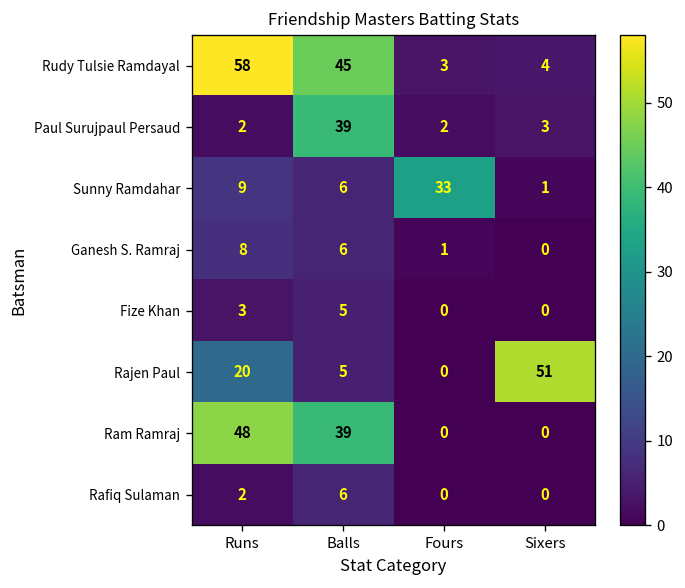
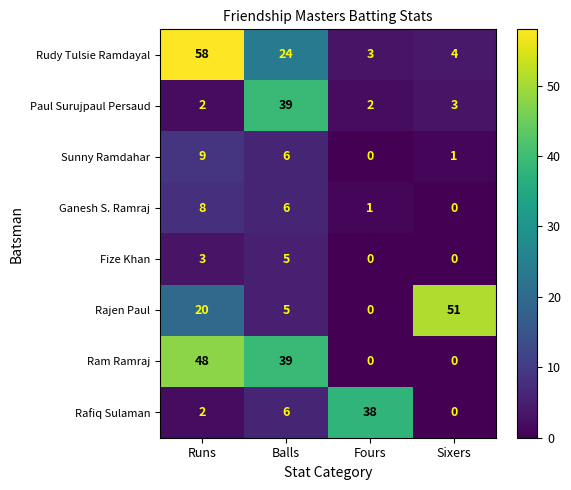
  {
    "Rudy Tulsie Ramdayal": {
      "Runs": 58,
-     "Balls": 45,
+     "Balls": 24,
      "Fours": 3,
      "Sixers": 4
    },
    "Paul Surujpaul Persaud": {
      "Runs": 2,
      "Balls": 39,
      "Fours": 2,
      "Sixers": 3
    },
    "Sunny Ramdahar": {
      "Runs": 9,
      "Balls": 6,
-     "Fours": 33,
+     "Fours": 0,
      "Sixers": 1
    },
    "Ganesh S. Ramraj": {
      "Runs": 8,
      "Balls": 6,
      "Fours": 1,
      "Sixers": 0
    },
    "Fize Khan": {
      "Runs": 3,
      "Balls": 5,
      "Fours": 0,
      "Sixers": 0
    },
    "Rajen Paul": {
      "Runs": 20,
      "Balls": 5,
      "Fours": 0,
      "Sixers": 51
    },
    "Ram Ramraj": {
      "Runs": 48,
      "Balls": 39,
      "Fours": 0,
      "Sixers": 0
    },
    "Rafiq Sulaman": {
      "Runs": 2,
      "Balls": 6,
-     "Fours": 0,
+     "Fours": 38,
      "Sixers": 0
    }
  }
